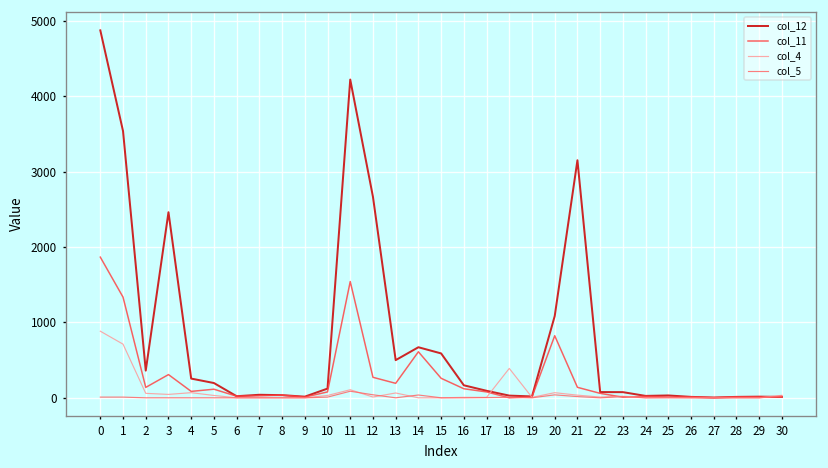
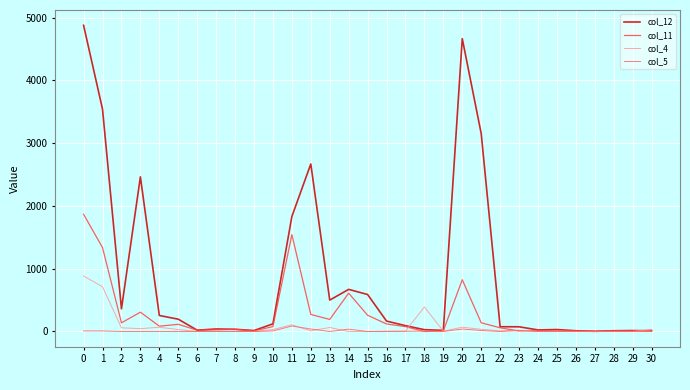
  {
    "col_12": {
      "0": 4900,
      "1": 3500,
      "2": 400,
      "3": 2500,
      "4": 300,
      "5": 200,
      "10": 100,
-     "11": 4200,
+     "11": 1800,
      "12": 2700,
      "13": 500,
      "14": 700,
      "15": 600,
      "16": 200,
-     "20": 1100,
+     "20": 4700,
      "21": 3200,
      "23": 100
    },
    "col_4": {
      "0": 900,
      "1": 700,
      "2": 100,
      "3": 0,
      "13": 100,
      "18": 400
    }
  }
